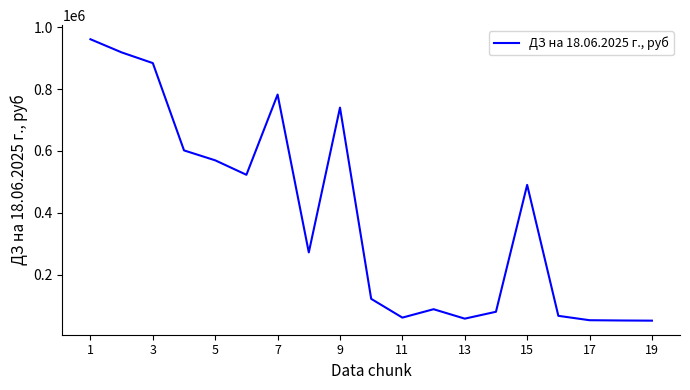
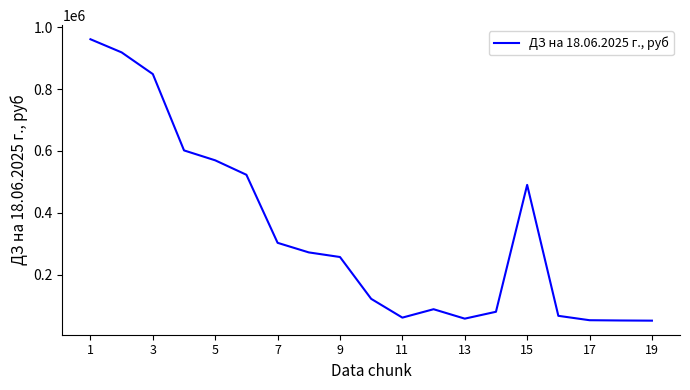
  {
    "1": 960000,
-   "3": 880000,
+   "3": 850000,
    "5": 570000,
-   "7": 780000,
-   "9": 740000,
+   "7": 300000,
+   "9": 260000,
    "11": 60000,
    "13": 60000,
    "15": 490000,
    "17": 50000,
    "19": 50000
  }
